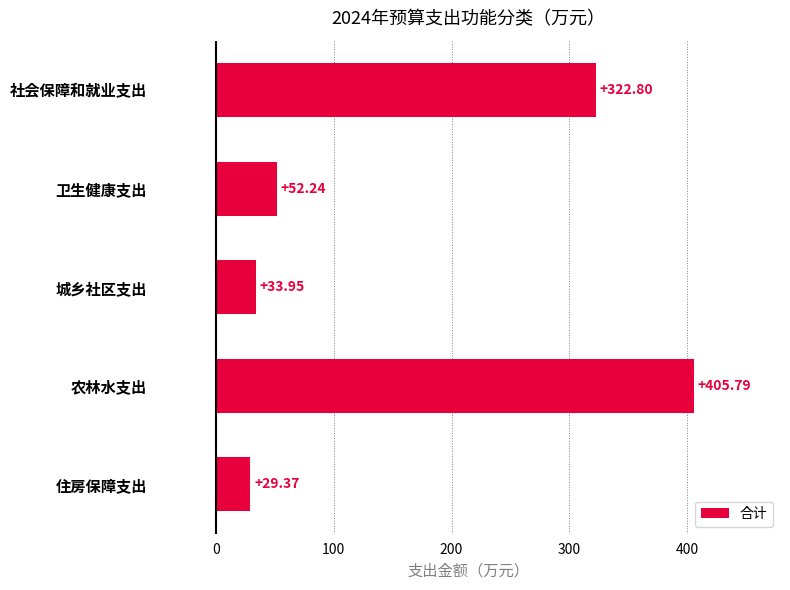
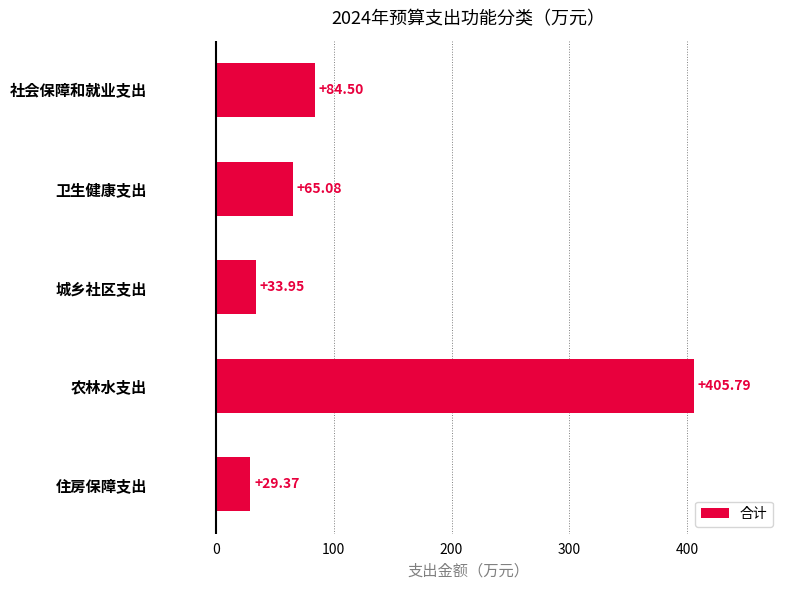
  {
-   "社会保障和就业支出": "+322.80",
-   "卫生健康支出": "+52.24",
+   "社会保障和就业支出": "+84.50",
+   "卫生健康支出": "+65.08",
    "城乡社区支出": "+33.95",
    "农林水支出": "+405.79",
    "住房保障支出": "+29.37"
  }
